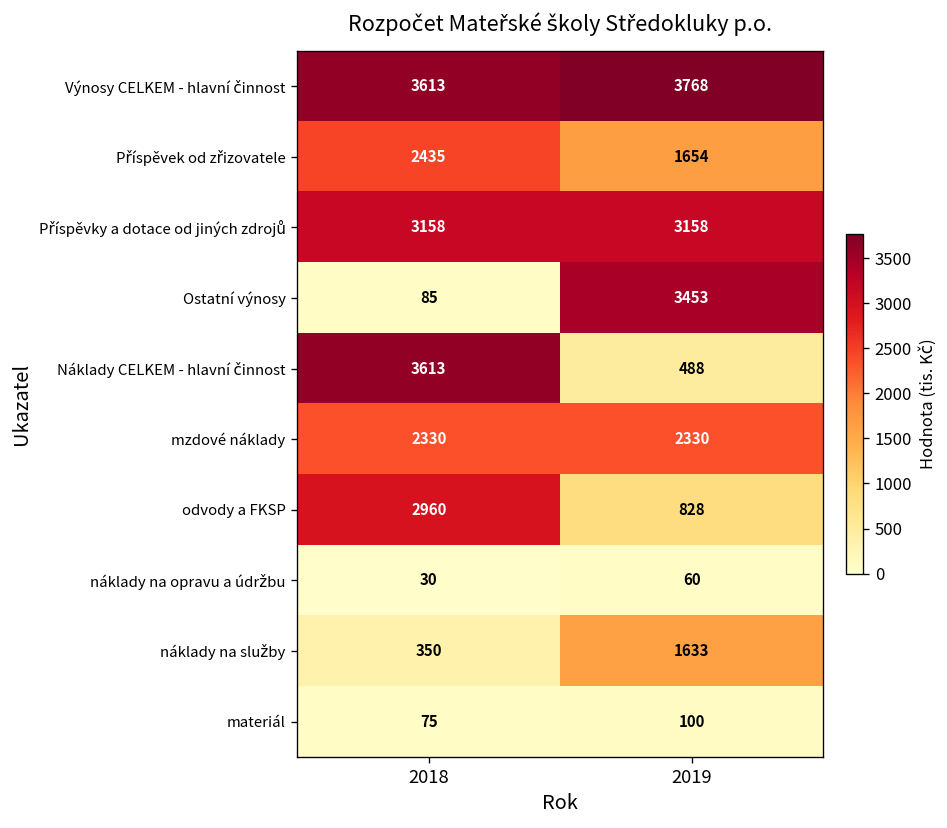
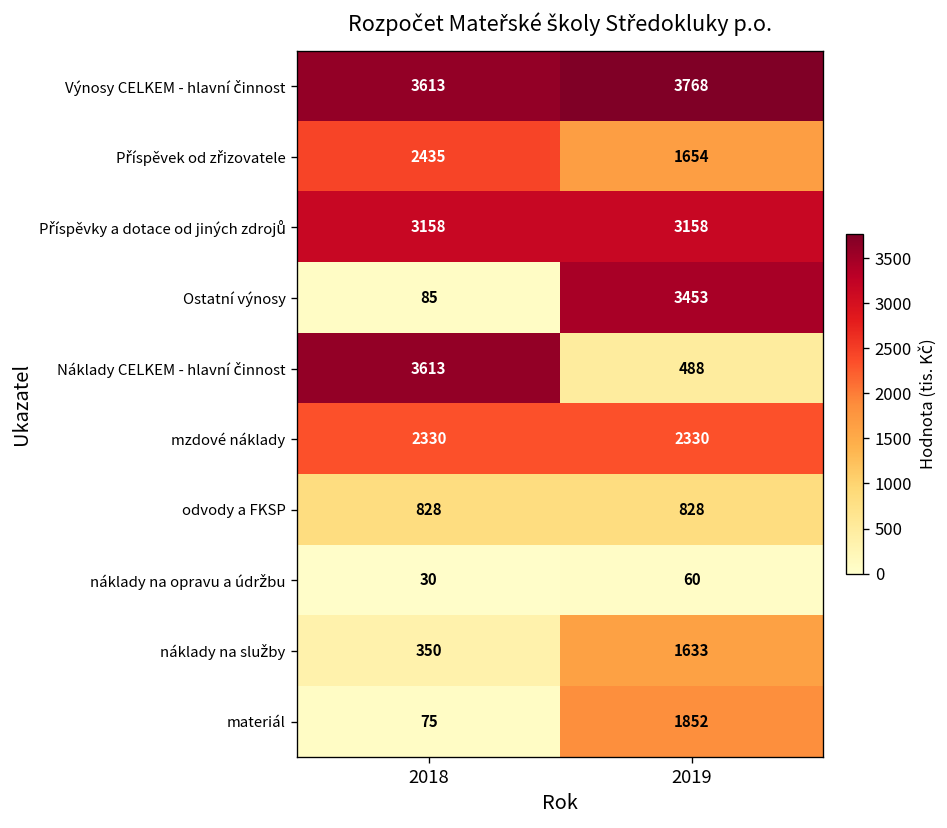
  {
    "Výnosy CELKEM - hlavní činnost": {
      "2018": 3613,
      "2019": 3768
    },
    "Příspěvek od zřizovatele": {
      "2018": 2435,
      "2019": 1654
    },
    "Příspěvky a dotace od jiných zdrojů": {
      "2018": 3158,
      "2019": 3158
    },
    "Ostatní výnosy": {
      "2018": 85,
      "2019": 3453
    },
    "Náklady CELKEM - hlavní činnost": {
      "2018": 3613,
      "2019": 488
    },
    "mzdové náklady": {
      "2018": 2330,
      "2019": 2330
    },
    "odvody a FKSP": {
-     "2018": 2960,
+     "2018": 828,
      "2019": 828
    },
    "náklady na opravu a údržbu": {
      "2018": 30,
      "2019": 60
    },
    "náklady na služby": {
      "2018": 350,
      "2019": 1633
    },
    "materiál": {
      "2018": 75,
-     "2019": 100
+     "2019": 1852
    }
  }
